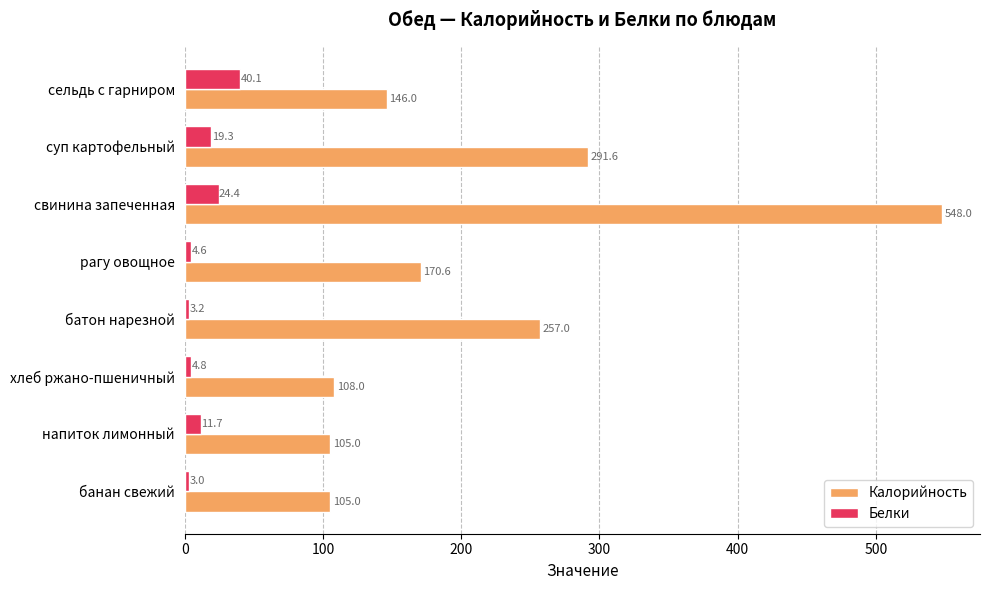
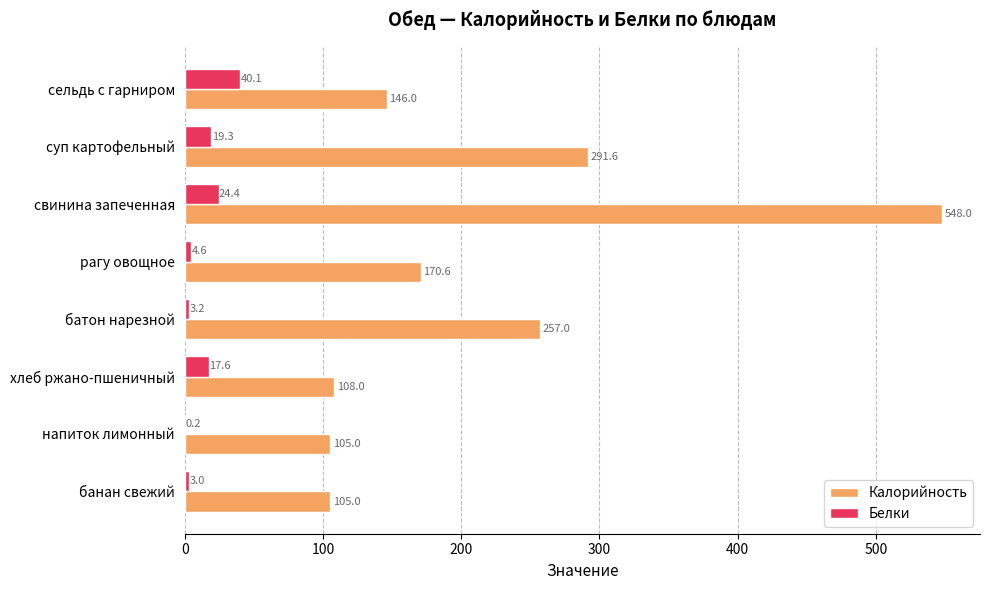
  {
    "Калорийность": {
      "сельдь с гарниром": 146.0,
      "суп картофельный": 291.6,
      "свинина запеченная": 548.0,
      "рагу овощное": 170.6,
      "батон нарезной": 257.0,
      "хлеб ржано-пшеничный": 108.0,
      "напиток лимонный": 105.0,
      "банан свежий": 105.0
    },
    "Белки": {
      "сельдь с гарниром": 40.1,
      "суп картофельный": 19.3,
      "свинина запеченная": 24.4,
      "рагу овощное": 4.6,
      "батон нарезной": 3.2,
-     "хлеб ржано-пшеничный": 4.8,
-     "напиток лимонный": 11.7,
+     "хлеб ржано-пшеничный": 17.6,
+     "напиток лимонный": 0.2,
      "банан свежий": 3.0
    }
  }
